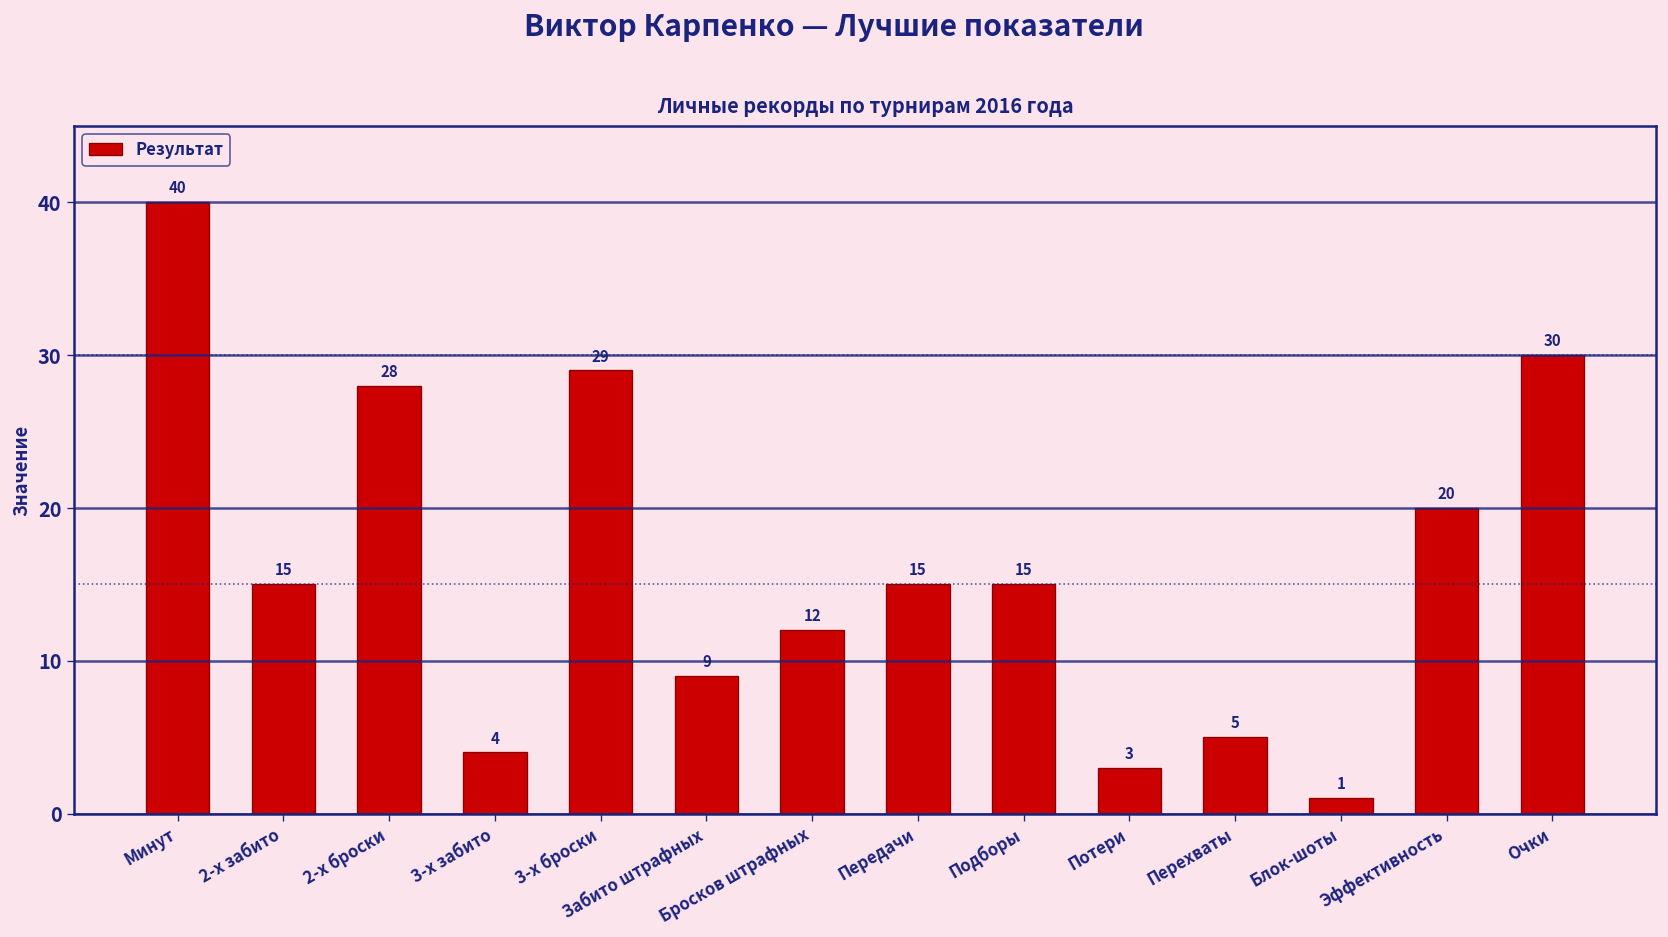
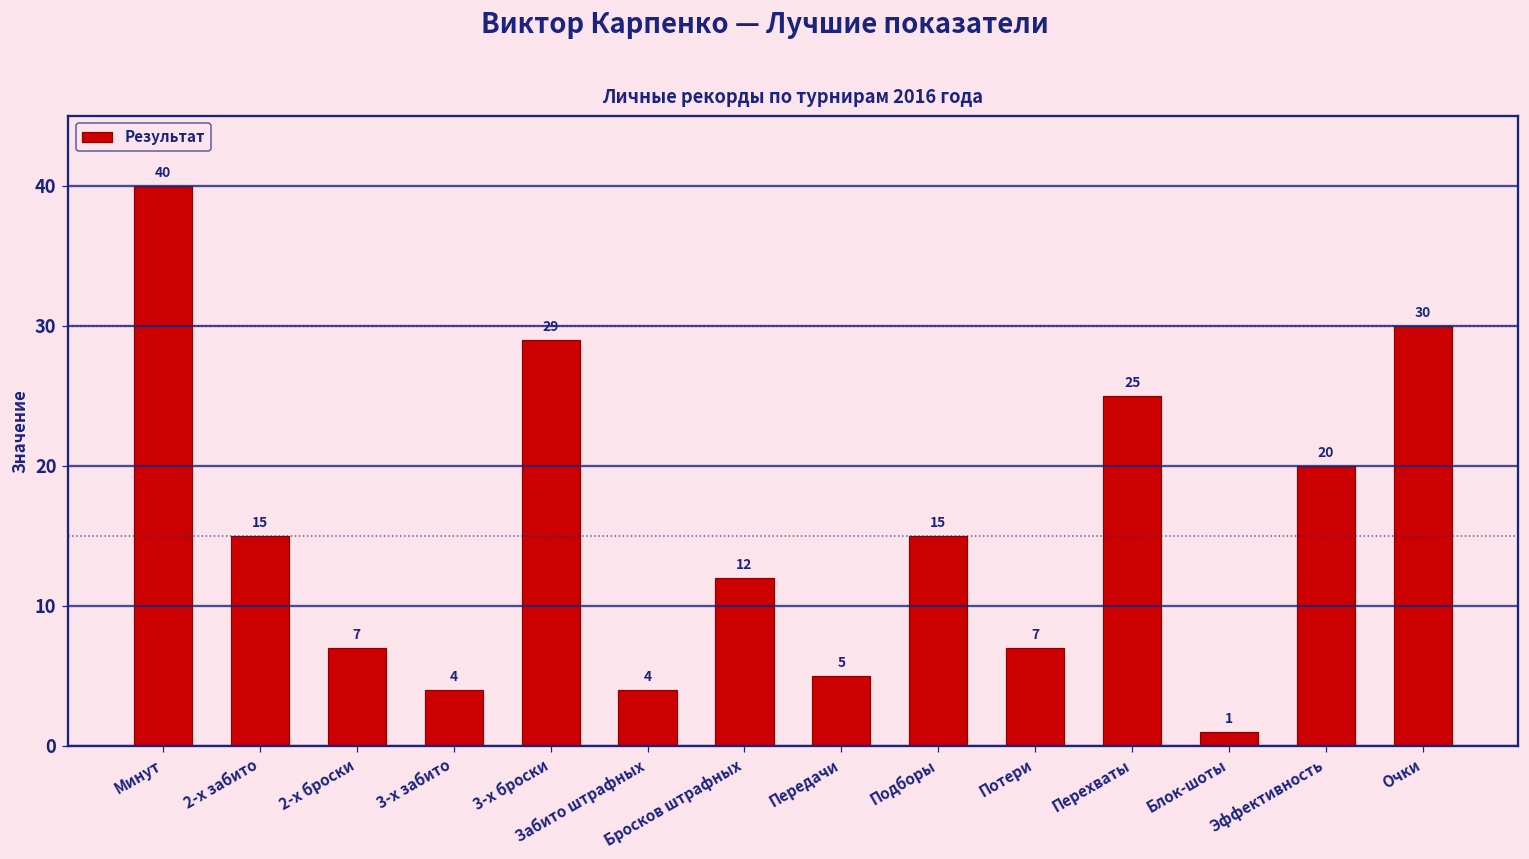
  {
    "Минут": 40,
    "2-х забито": 15,
-   "2-х броски": 28,
+   "2-х броски": 7,
    "3-х забито": 4,
    "3-х броски": 29,
-   "Забито штрафных": 9,
+   "Забито штрафных": 4,
    "Бросков штрафных": 12,
-   "Передачи": 15,
+   "Передачи": 5,
    "Подборы": 15,
-   "Потери": 3,
-   "Перехваты": 5,
+   "Потери": 7,
+   "Перехваты": 25,
    "Блок-шоты": 1,
    "Эффективность": 20,
    "Очки": 30
  }
